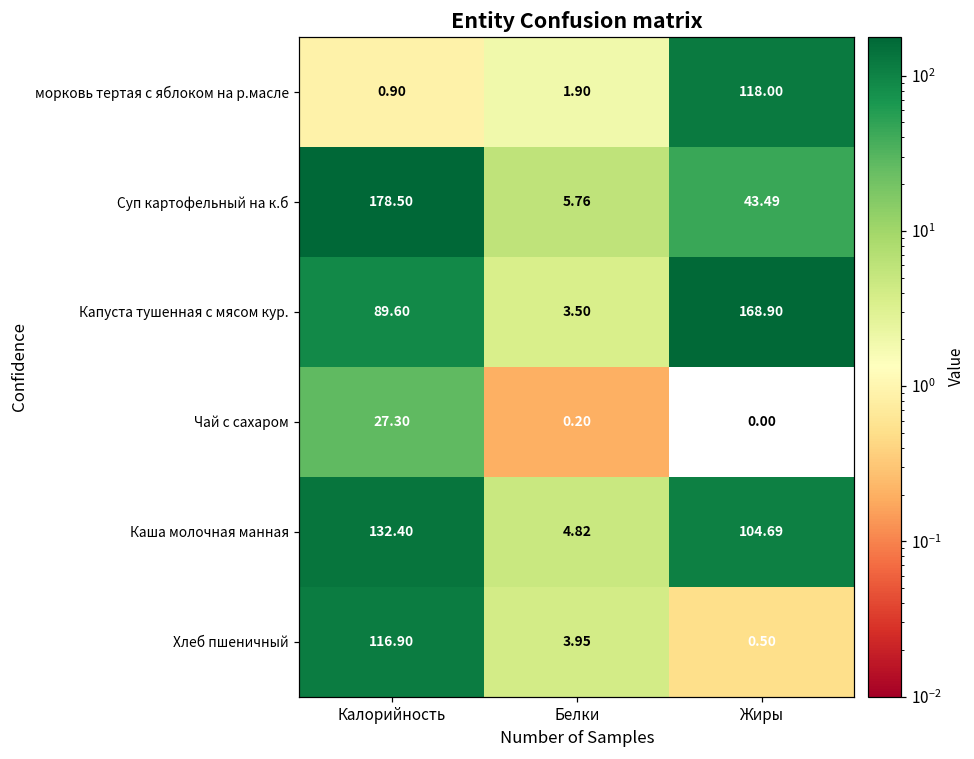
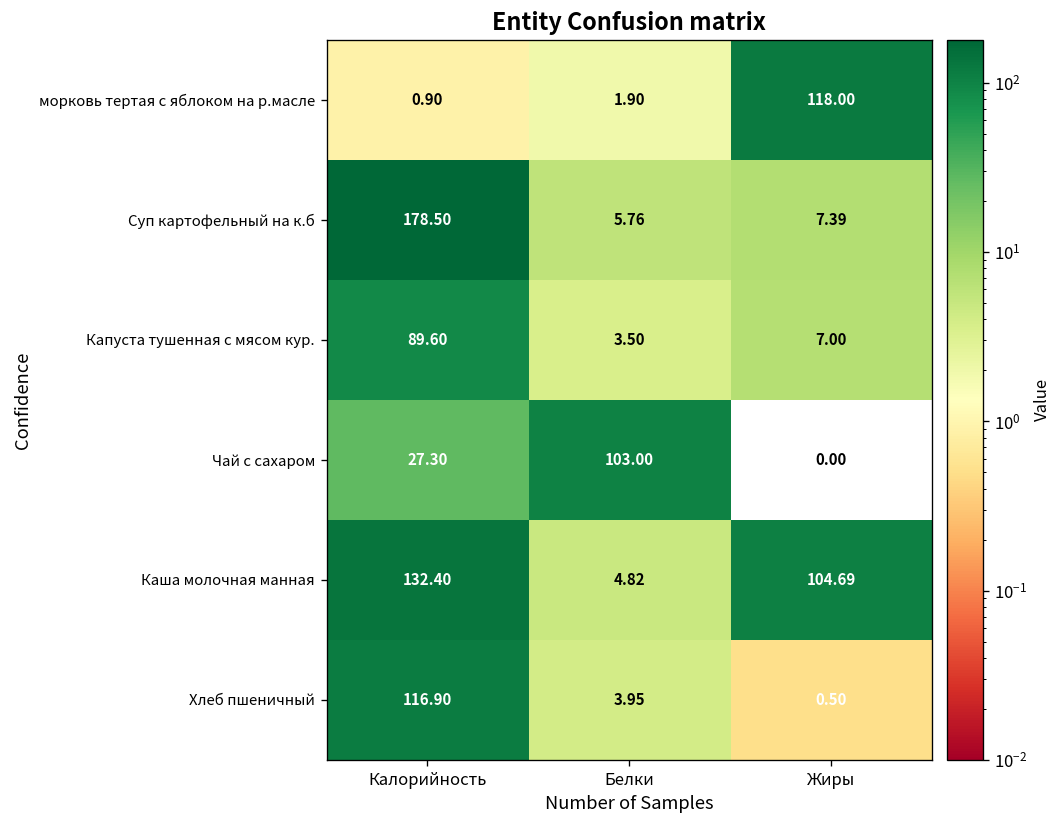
  {
    "морковь тертая с яблоком на р.масле": {
      "Калорийность": 0.90,
      "Белки": 1.90,
      "Жиры": 118.00
    },
    "Суп картофельный на к.б": {
      "Калорийность": 178.50,
      "Белки": 5.76,
-     "Жиры": 43.49
+     "Жиры": 7.39
    },
    "Капуста тушенная с мясом кур.": {
      "Калорийность": 89.60,
      "Белки": 3.50,
-     "Жиры": 168.90
+     "Жиры": 7.00
    },
    "Чай с сахаром": {
      "Калорийность": 27.30,
-     "Белки": 0.20,
+     "Белки": 103.00,
      "Жиры": 0.00
    },
    "Каша молочная манная": {
      "Калорийность": 132.40,
      "Белки": 4.82,
      "Жиры": 104.69
    },
    "Хлеб пшеничный": {
      "Калорийность": 116.90,
      "Белки": 3.95,
      "Жиры": 0.50
    }
  }
